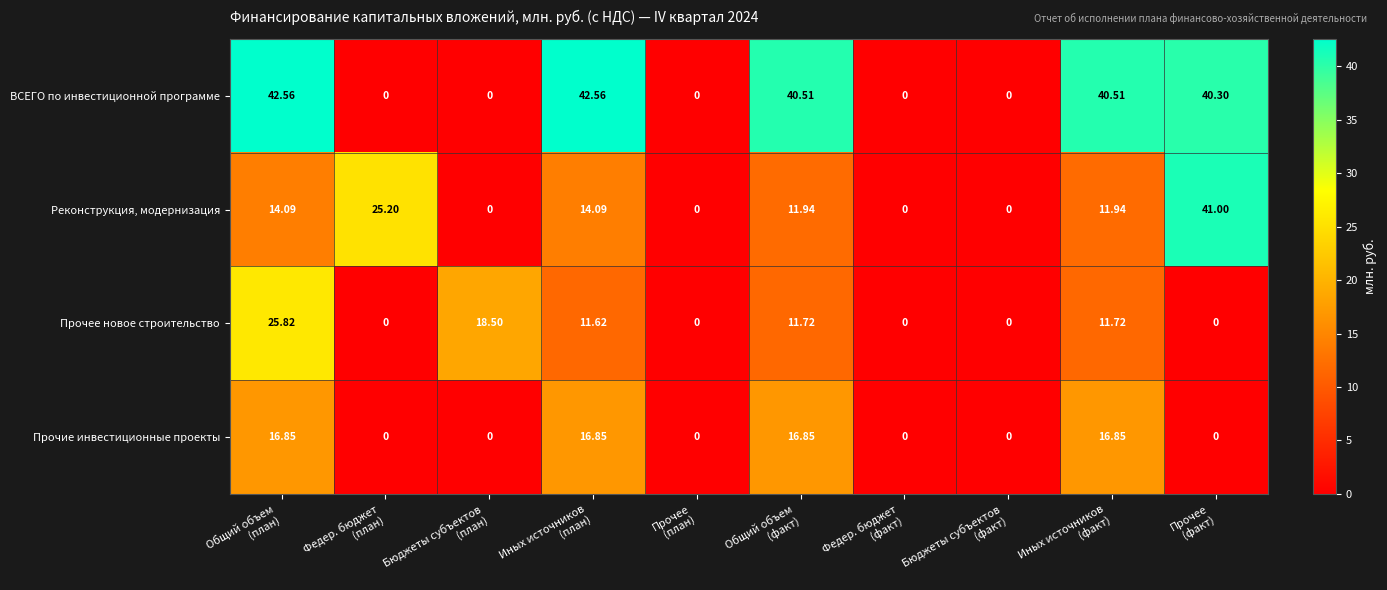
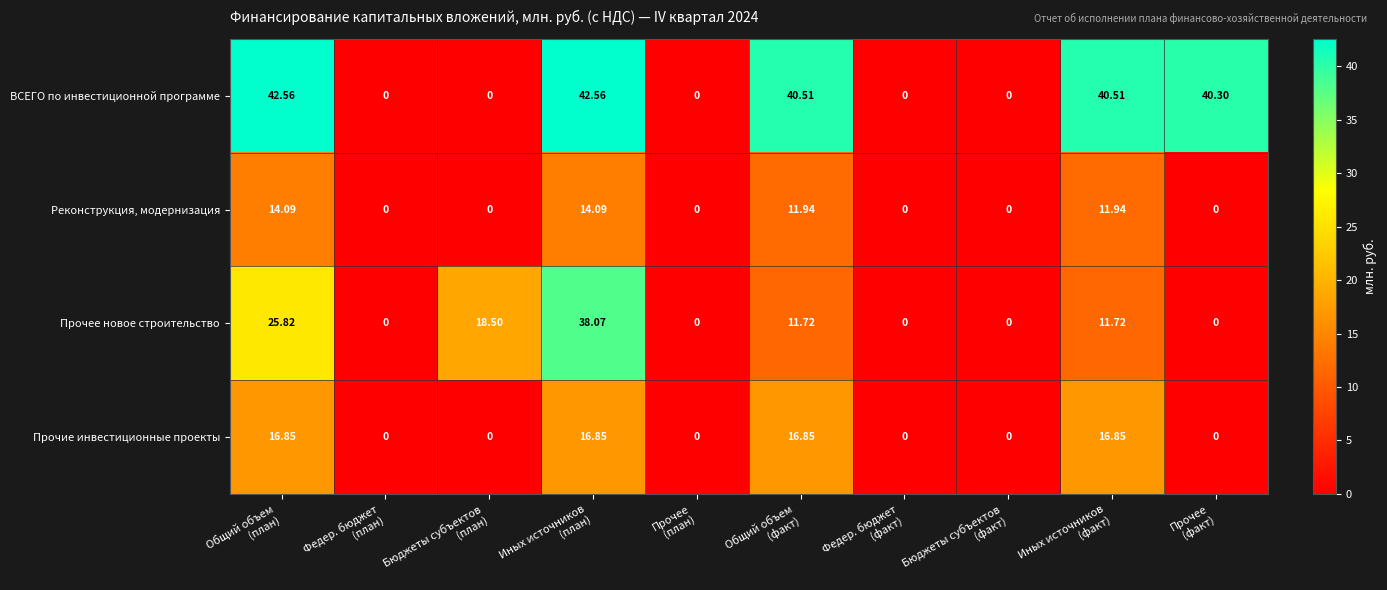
  {
    "ВСЕГО по инвестиционной программе": {
      "Общий объем (план)": 42.56,
      "Федер. бюджет (план)": 0,
      "Бюджеты субъектов (план)": 0,
      "Иных источников (план)": 42.56,
      "Прочее (план)": 0,
      "Общий объем (факт)": 40.51,
      "Федер. бюджет (факт)": 0,
      "Бюджеты субъектов (факт)": 0,
      "Иных источников (факт)": 40.51,
      "Прочее (факт)": 40.30
    },
    "Реконструкция, модернизация": {
      "Общий объем (план)": 14.09,
-     "Федер. бюджет (план)": 25.20,
+     "Федер. бюджет (план)": 0,
      "Бюджеты субъектов (план)": 0,
      "Иных источников (план)": 14.09,
      "Прочее (план)": 0,
      "Общий объем (факт)": 11.94,
      "Федер. бюджет (факт)": 0,
      "Бюджеты субъектов (факт)": 0,
      "Иных источников (факт)": 11.94,
-     "Прочее (факт)": 41.00
+     "Прочее (факт)": 0
    },
    "Прочее новое строительство": {
      "Общий объем (план)": 25.82,
      "Федер. бюджет (план)": 0,
      "Бюджеты субъектов (план)": 18.50,
-     "Иных источников (план)": 11.62,
+     "Иных источников (план)": 38.07,
      "Прочее (план)": 0,
      "Общий объем (факт)": 11.72,
      "Федер. бюджет (факт)": 0,
      "Бюджеты субъектов (факт)": 0,
      "Иных источников (факт)": 11.72,
      "Прочее (факт)": 0
    },
    "Прочие инвестиционные проекты": {
      "Общий объем (план)": 16.85,
      "Федер. бюджет (план)": 0,
      "Бюджеты субъектов (план)": 0,
      "Иных источников (план)": 16.85,
      "Прочее (план)": 0,
      "Общий объем (факт)": 16.85,
      "Федер. бюджет (факт)": 0,
      "Бюджеты субъектов (факт)": 0,
      "Иных источников (факт)": 16.85,
      "Прочее (факт)": 0
    }
  }
